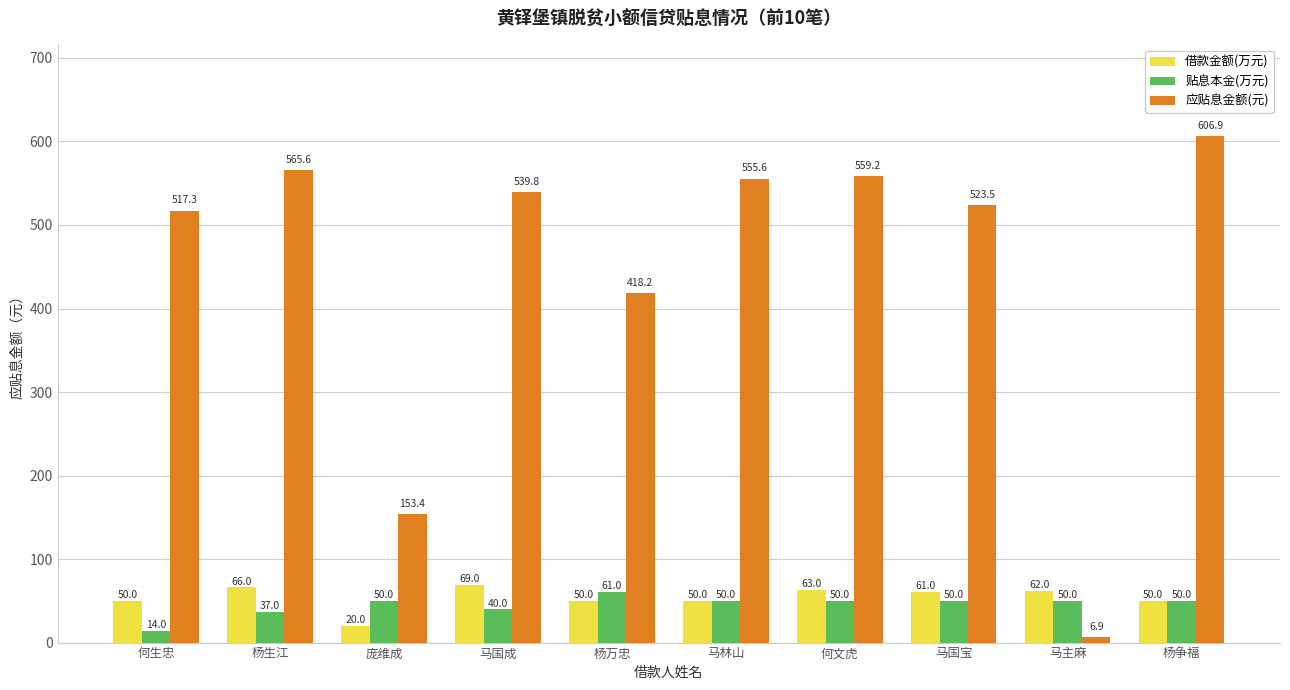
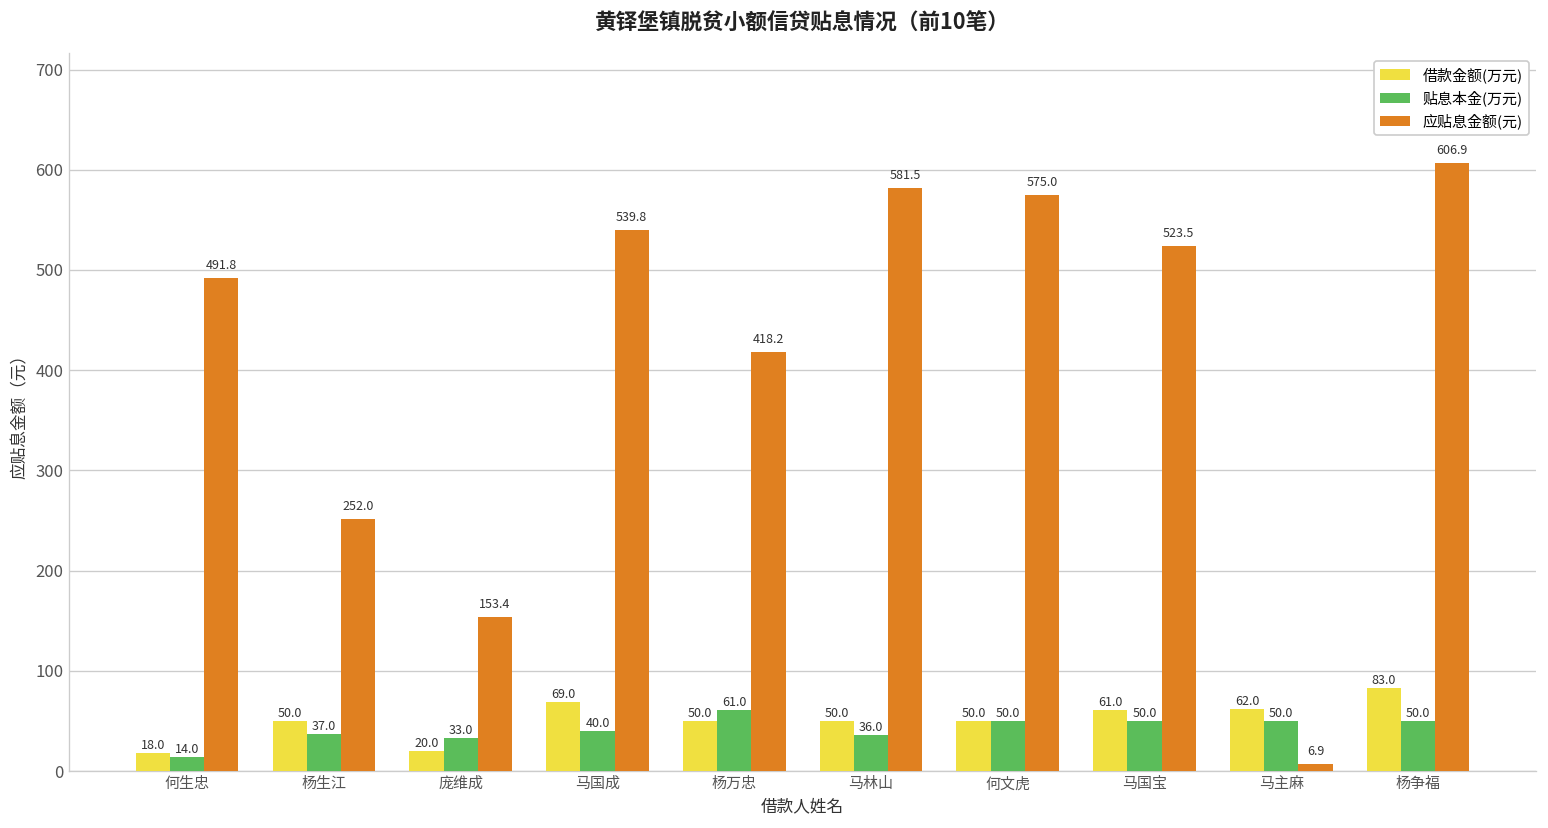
  {
    "借款金额(万元)": {
-     "何生忠": 50.0,
-     "杨生江": 66.0,
+     "何生忠": 18.0,
+     "杨生江": 50.0,
      "庞维成": 20.0,
      "马国成": 69.0,
      "杨万忠": 50.0,
      "马林山": 50.0,
-     "何文虎": 63.0,
+     "何文虎": 50.0,
      "马国宝": 61.0,
      "马主麻": 62.0,
-     "杨争福": 50.0
+     "杨争福": 83.0
    },
    "贴息本金(万元)": {
      "何生忠": 14.0,
      "杨生江": 37.0,
-     "庞维成": 50.0,
+     "庞维成": 33.0,
      "马国成": 40.0,
      "杨万忠": 61.0,
-     "马林山": 50.0,
+     "马林山": 36.0,
      "何文虎": 50.0,
      "马国宝": 50.0,
      "马主麻": 50.0,
      "杨争福": 50.0
    },
    "应贴息金额(元)": {
-     "何生忠": 517.3,
-     "杨生江": 565.6,
+     "何生忠": 491.8,
+     "杨生江": 252.0,
      "庞维成": 153.4,
      "马国成": 539.8,
      "杨万忠": 418.2,
-     "马林山": 555.6,
-     "何文虎": 559.2,
+     "马林山": 581.5,
+     "何文虎": 575.0,
      "马国宝": 523.5,
      "马主麻": 6.9,
      "杨争福": 606.9
    }
  }
